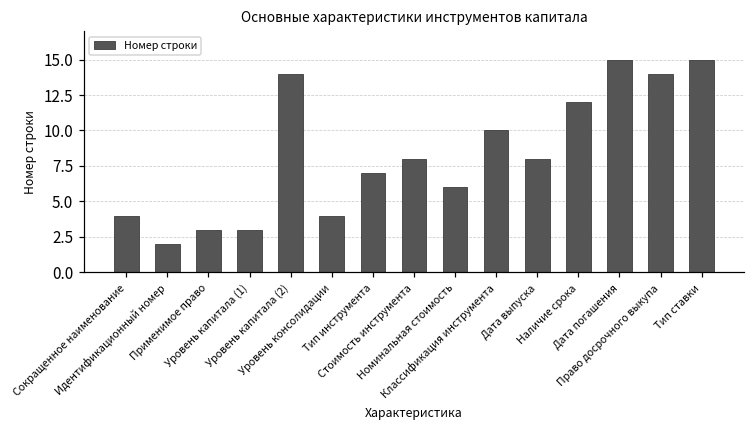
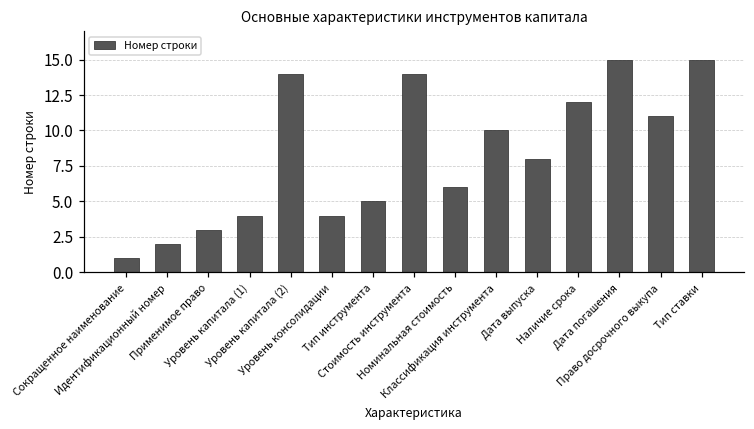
  {
-   "Сокращенное наименование": 4,
+   "Сокращенное наименование": 1,
    "Идентификационный номер": 2,
    "Применимое право": 3,
-   "Уровень капитала (1)": 3,
+   "Уровень капитала (1)": 4,
    "Уровень капитала (2)": 14,
    "Уровень консолидации": 4,
-   "Тип инструмента": 7,
-   "Стоимость инструмента": 8,
+   "Тип инструмента": 5,
+   "Стоимость инструмента": 14,
    "Номинальная стоимость": 6,
    "Классификация инструмента": 10,
    "Дата выпуска": 8,
    "Наличие срока": 12,
    "Дата погашения": 15,
-   "Право досрочного выкупа": 14,
+   "Право досрочного выкупа": 11,
    "Тип ставки": 15
  }
